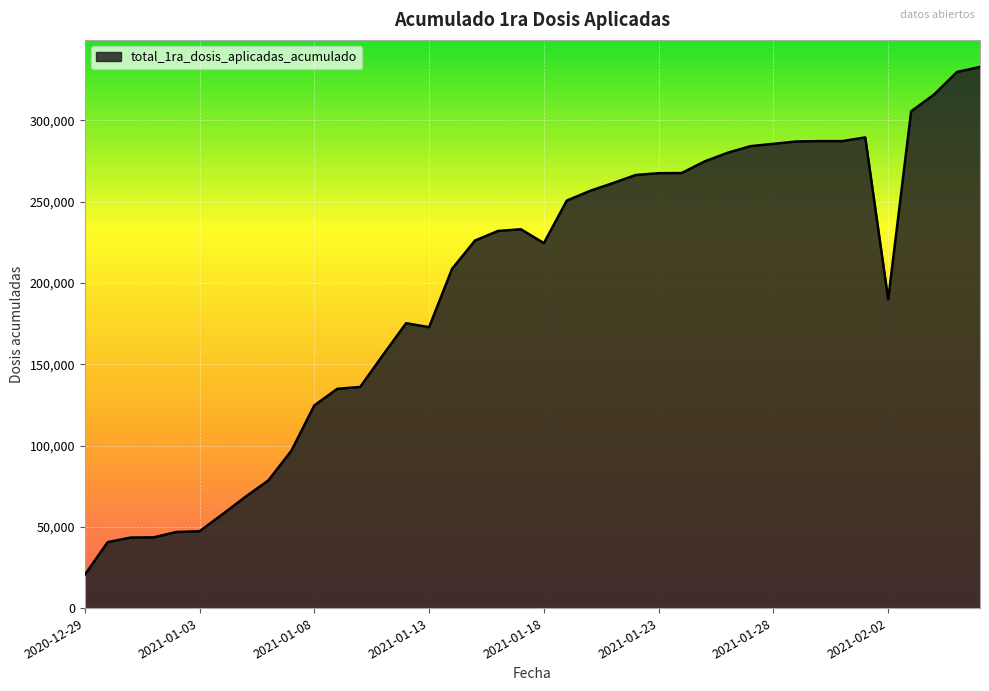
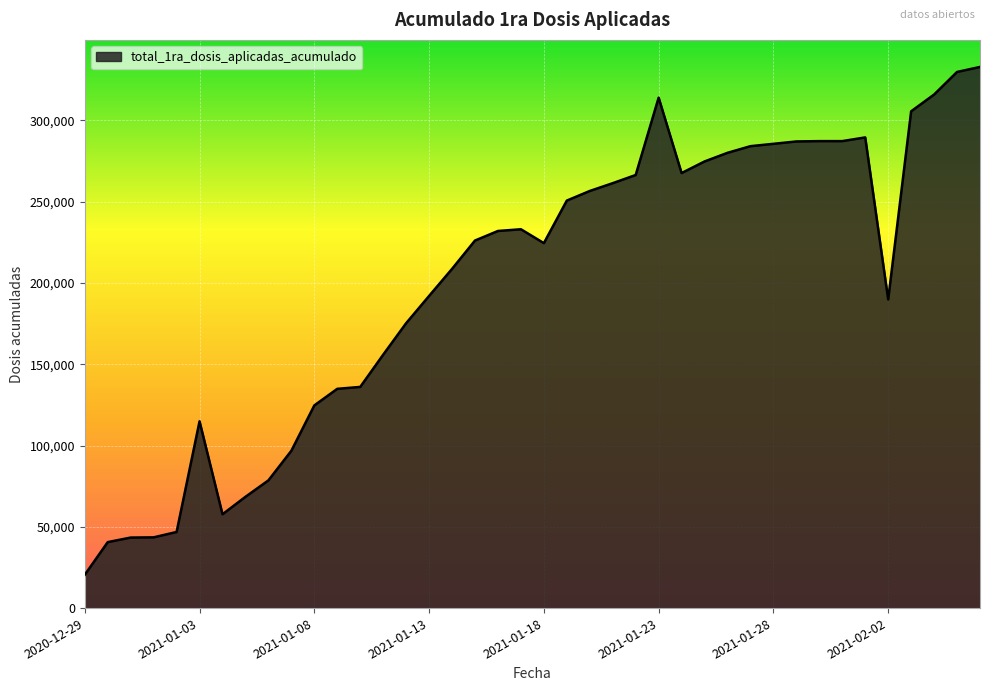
  {
    "2020-12-29": "20,000",
-   "2021-01-03": "47,000",
+   "2021-01-03": "115,000",
    "2021-01-08": "125,000",
-   "2021-01-13": "173,000",
+   "2021-01-13": "192,000",
    "2021-01-18": "224,000",
-   "2021-01-23": "267,000",
+   "2021-01-23": "314,000",
    "2021-01-28": "286,000",
    "2021-02-02": "190,000"
  }
